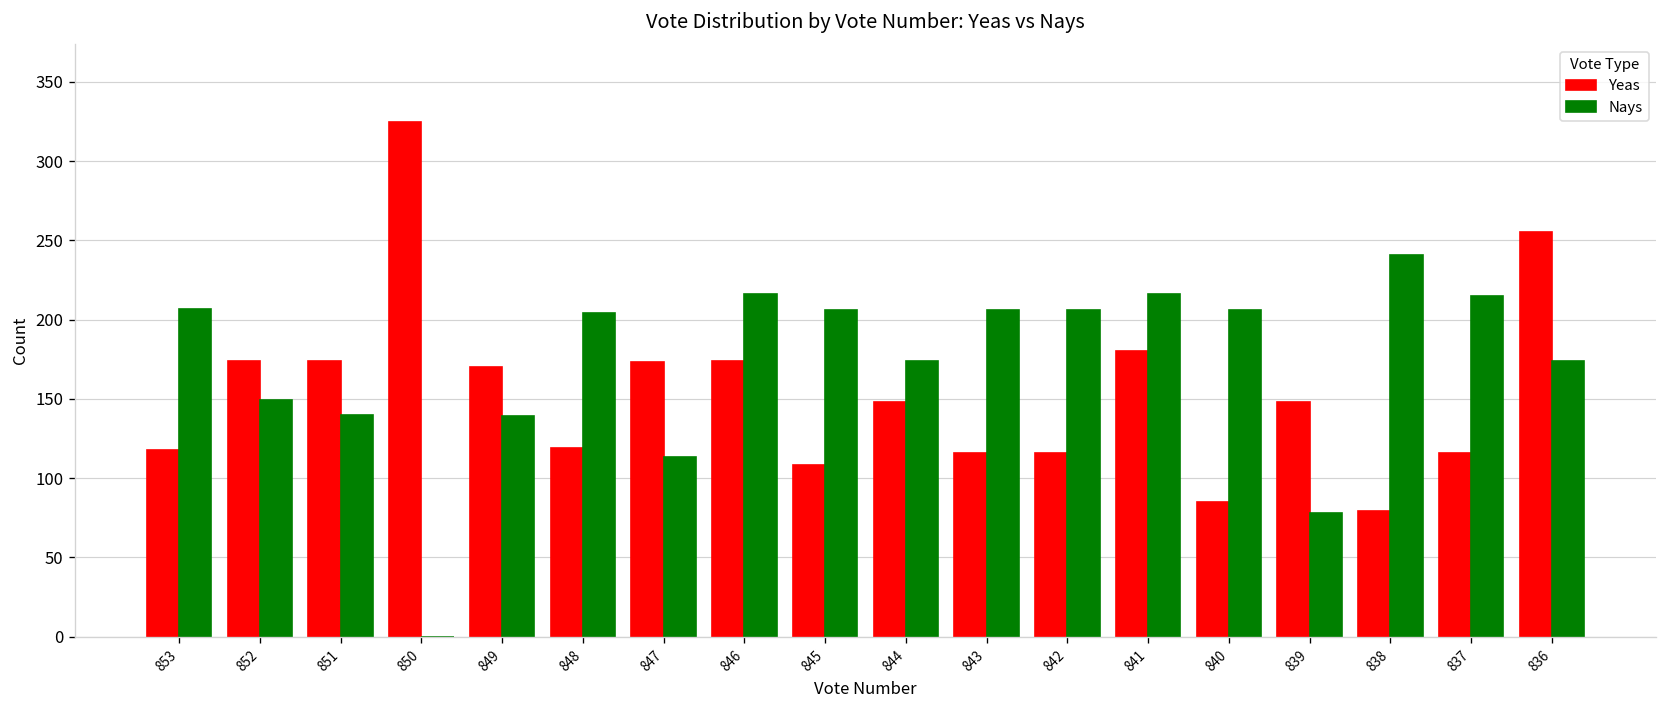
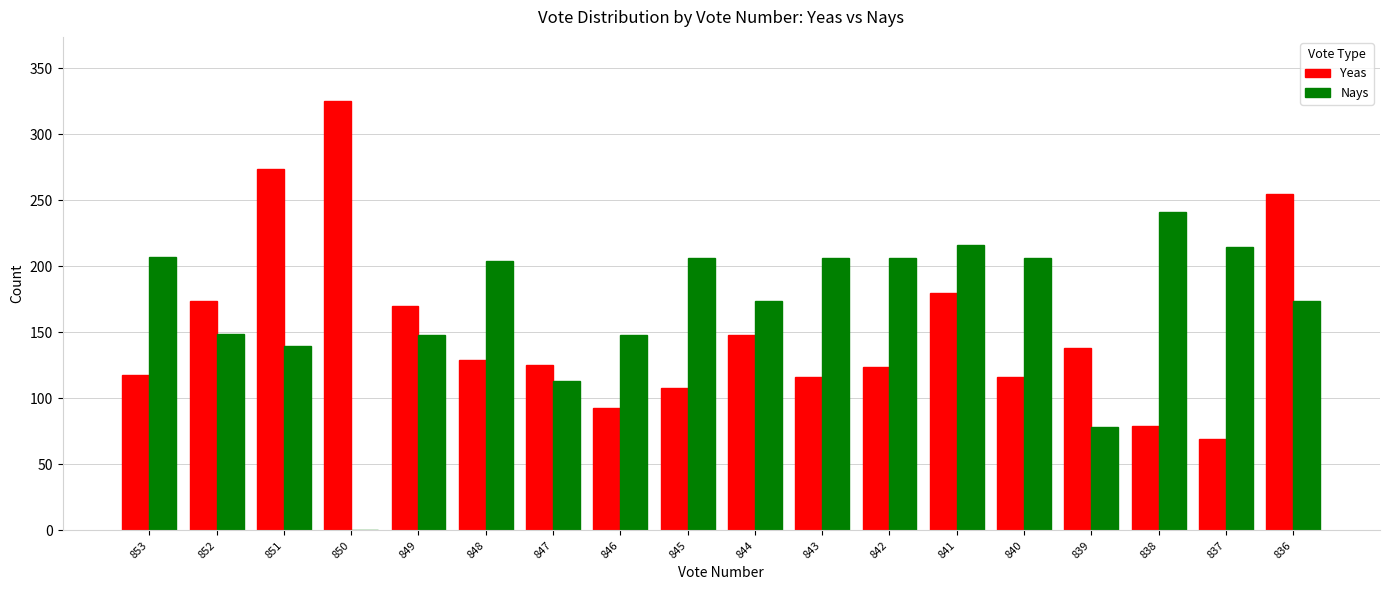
  {
    "Yeas": {
      "853": 118,
      "852": 174,
-     "851": 174,
+     "851": 274,
      "850": 325,
      "849": 170,
-     "848": 119,
-     "847": 173,
-     "846": 174,
+     "848": 129,
+     "847": 125,
+     "846": 93,
      "845": 108,
      "844": 148,
      "843": 116,
-     "842": 116,
+     "842": 124,
      "841": 180,
-     "840": 85,
-     "839": 148,
+     "840": 116,
+     "839": 138,
      "838": 79,
-     "837": 116,
+     "837": 69,
      "836": 255
    },
    "Nays": {
      "853": 207,
      "852": 149,
      "851": 140,
      "850": 0,
-     "849": 139,
+     "849": 148,
      "848": 204,
      "847": 113,
-     "846": 216,
+     "846": 148,
      "845": 206,
      "844": 174,
      "843": 206,
      "842": 206,
      "841": 216,
      "840": 206,
      "839": 78,
      "838": 241,
      "837": 215,
      "836": 174
    }
  }
